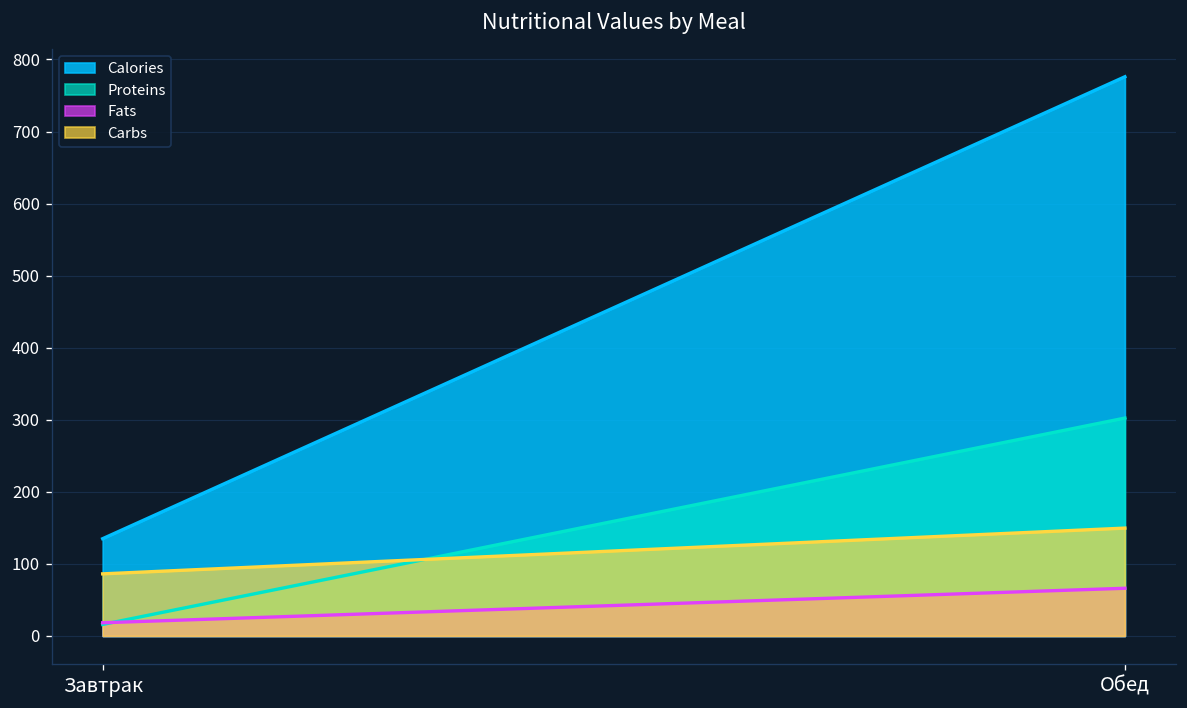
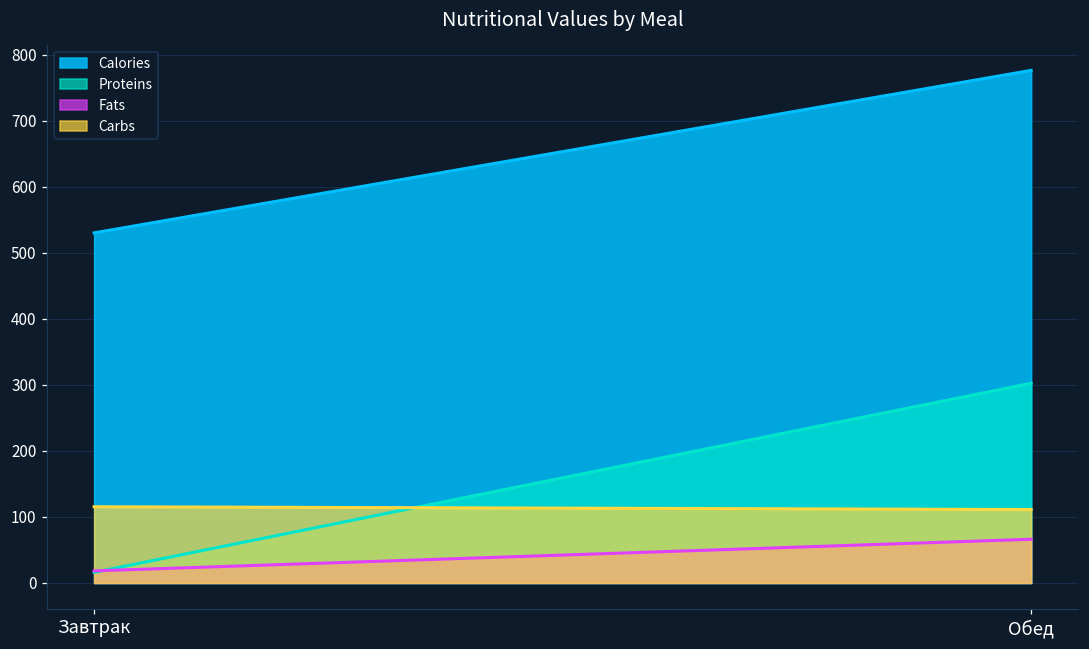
  {
    "Calories": {
-     "Завтрак": 140,
+     "Завтрак": 530,
      "Обед": 780
    },
    "Proteins": {
      "Обед": 300
    },
    "Fats": {
      "Обед": 70
    },
    "Carbs": {
-     "Завтрак": 90,
-     "Обед": 150
+     "Завтрак": 120,
+     "Обед": 110
    }
  }
